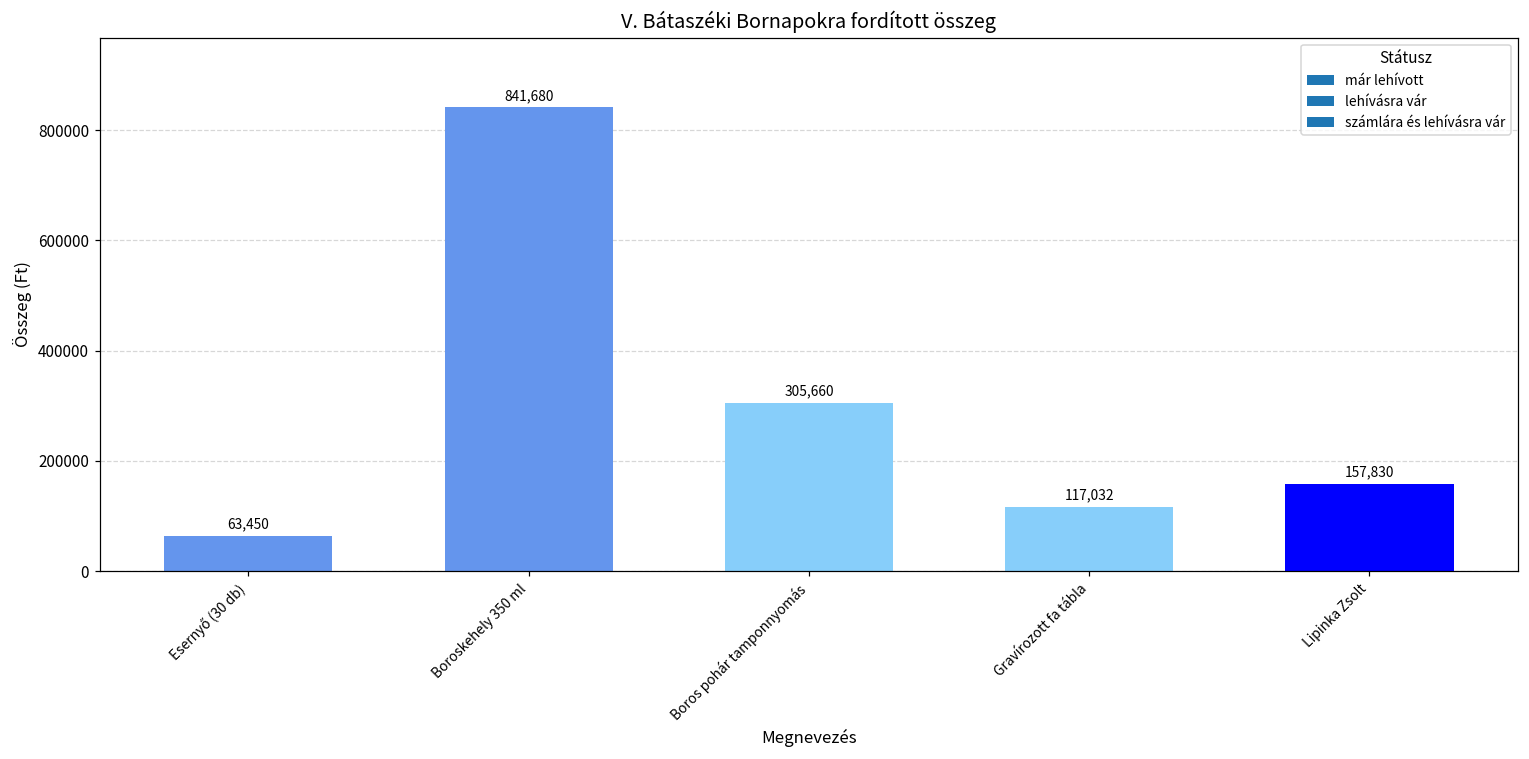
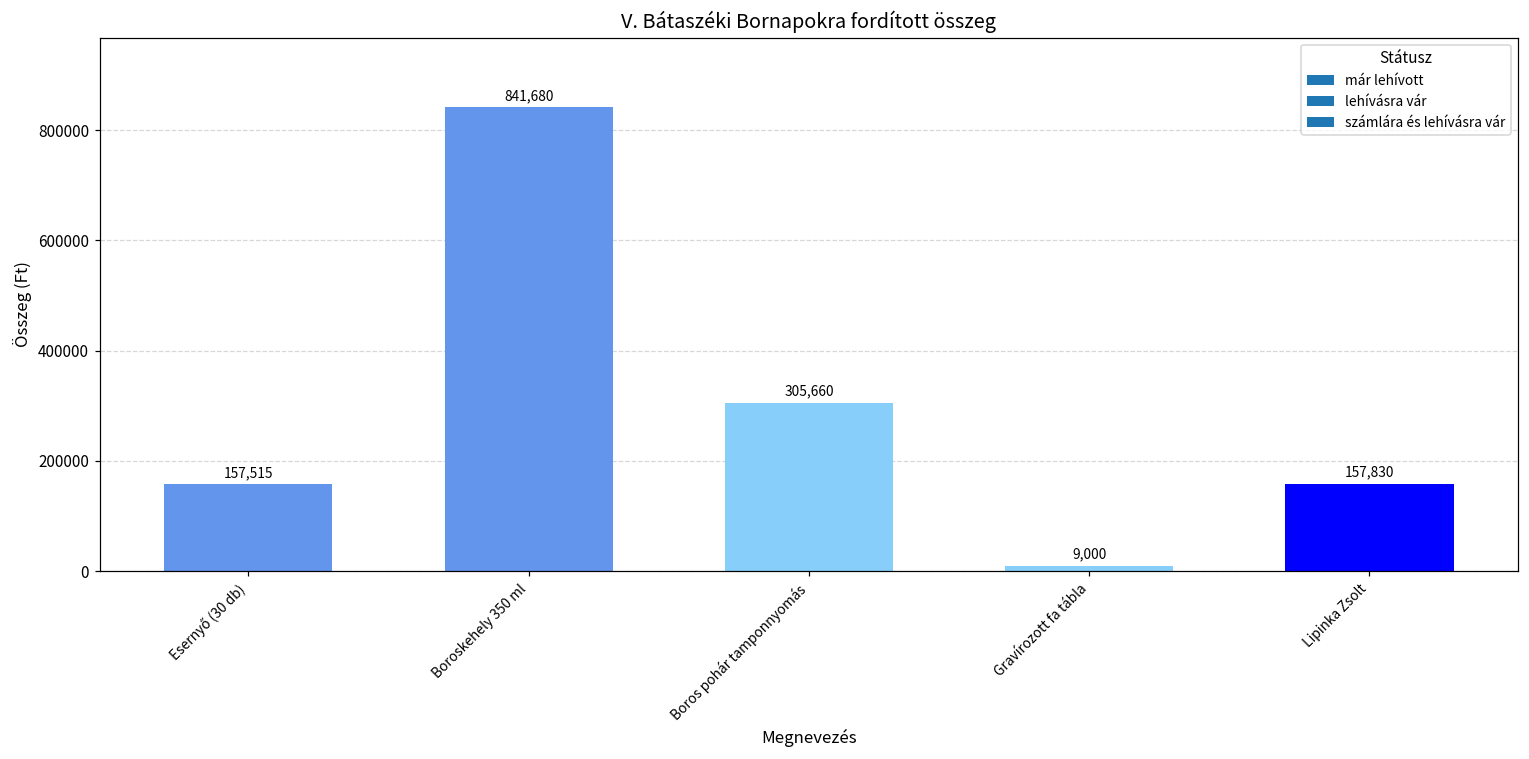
  {
-   "Esernyő (30 db)": "63,450",
+   "Esernyő (30 db)": "157,515",
    "Boroskehely 350 ml": "841,680",
    "Boros pohár tamponnyomás": "305,660",
-   "Gravírozott fa tábla": "117,032",
+   "Gravírozott fa tábla": "9,000",
    "Lipinka Zsolt": "157,830"
  }
